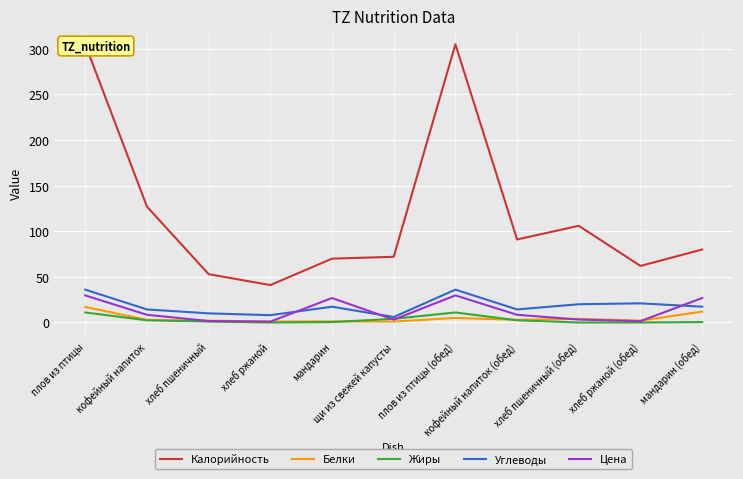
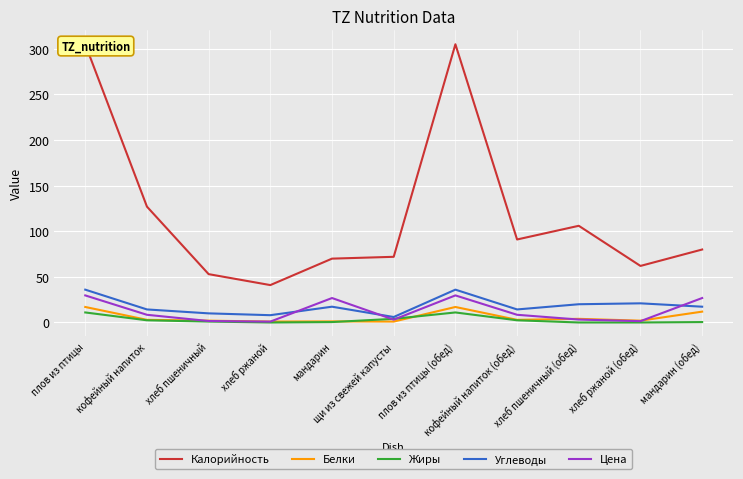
  {
    "Калорийность": {
      "кофейный напиток": 130,
      "хлеб пшеничный": 50,
      "хлеб ржаной": 40,
      "мандарин": 70,
      "щи из свежей капусты": 70,
      "плов из птицы (обед)": 310,
      "кофейный напиток (обед)": 90,
      "хлеб пшеничный (обед)": 110,
      "хлеб ржаной (обед)": 60,
      "мандарин (обед)": 80
    },
    "Белки": {
      "плов из птицы": 20,
-     "плов из птицы (обед)": 10,
+     "плов из птицы (обед)": 20,
      "мандарин (обед)": 10
    },
    "Жиры": {
      "плов из птицы": 10,
      "плов из птицы (обед)": 10,
      "хлеб пшеничный (обед)": 0,
      "мандарин (обед)": 0
    },
    "Углеводы": {
      "плов из птицы": 40,
      "кофейный напиток": 10,
      "хлеб пшеничный": 10,
      "хлеб ржаной": 10,
      "мандарин": 20,
      "плов из птицы (обед)": 40,
      "кофейный напиток (обед)": 10,
      "хлеб пшеничный (обед)": 20,
      "хлеб ржаной (обед)": 20,
      "мандарин (обед)": 20
    },
    "Цена": {
      "плов из птицы": 30,
      "кофейный напиток": 10,
      "мандарин": 30,
      "плов из птицы (обед)": 30,
      "кофейный напиток (обед)": 10,
      "мандарин (обед)": 30
    }
  }
